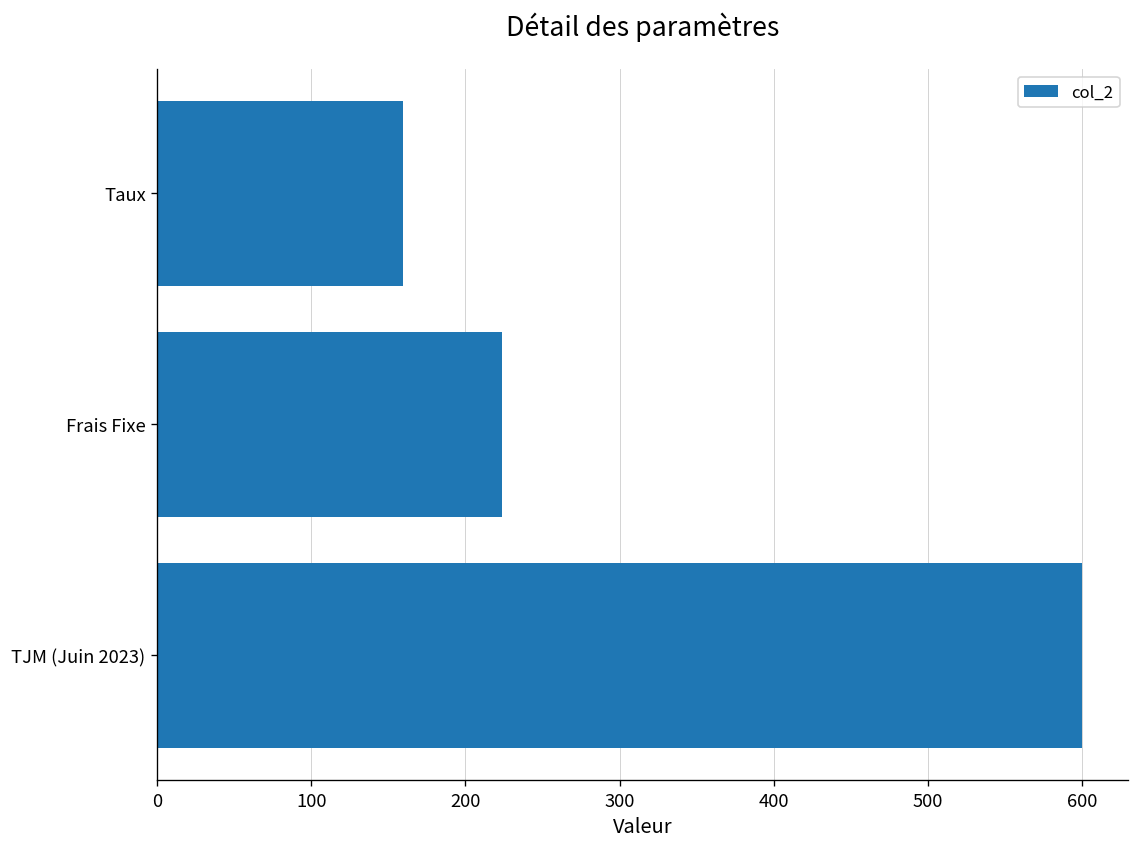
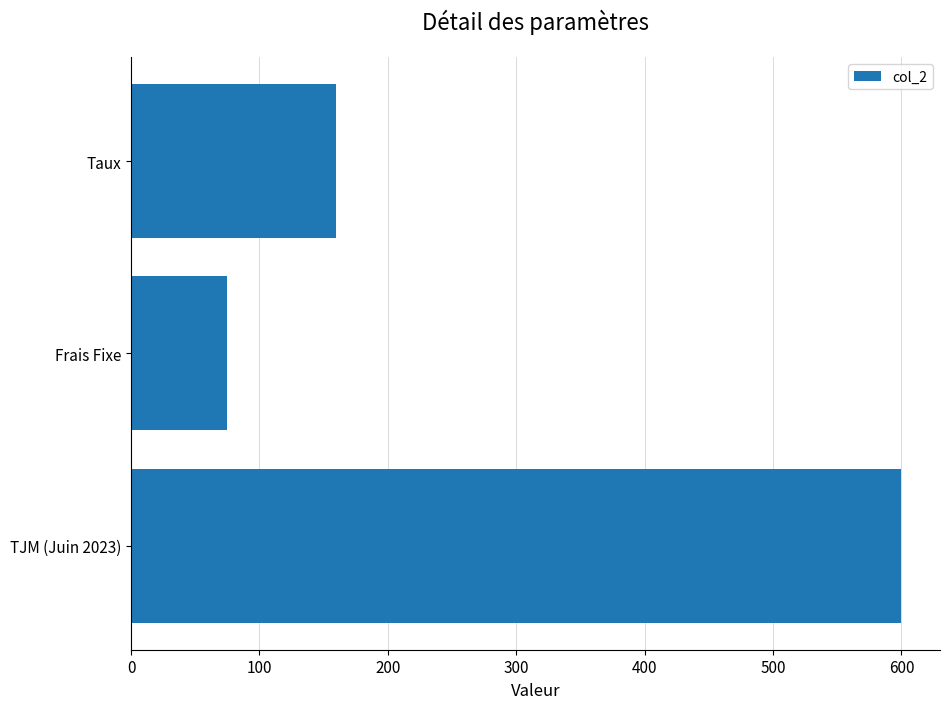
  {
    "Taux": 160,
-   "Frais Fixe": 224,
+   "Frais Fixe": 75,
    "TJM (Juin 2023)": 600
  }
